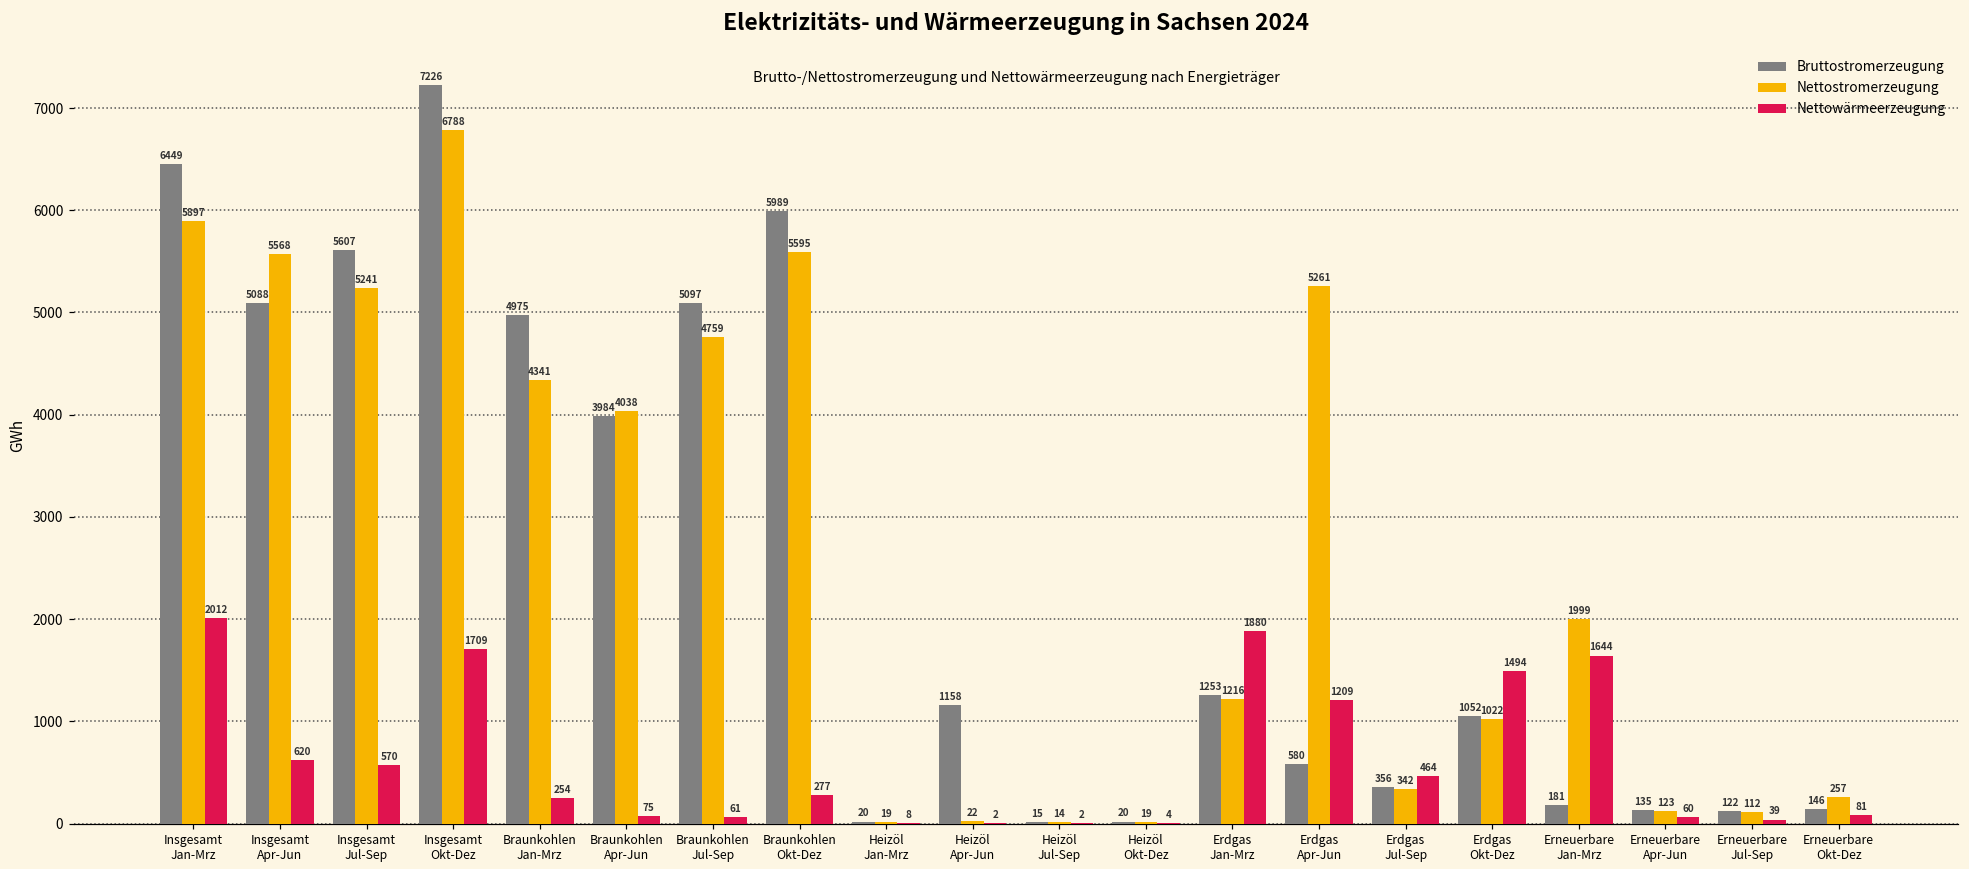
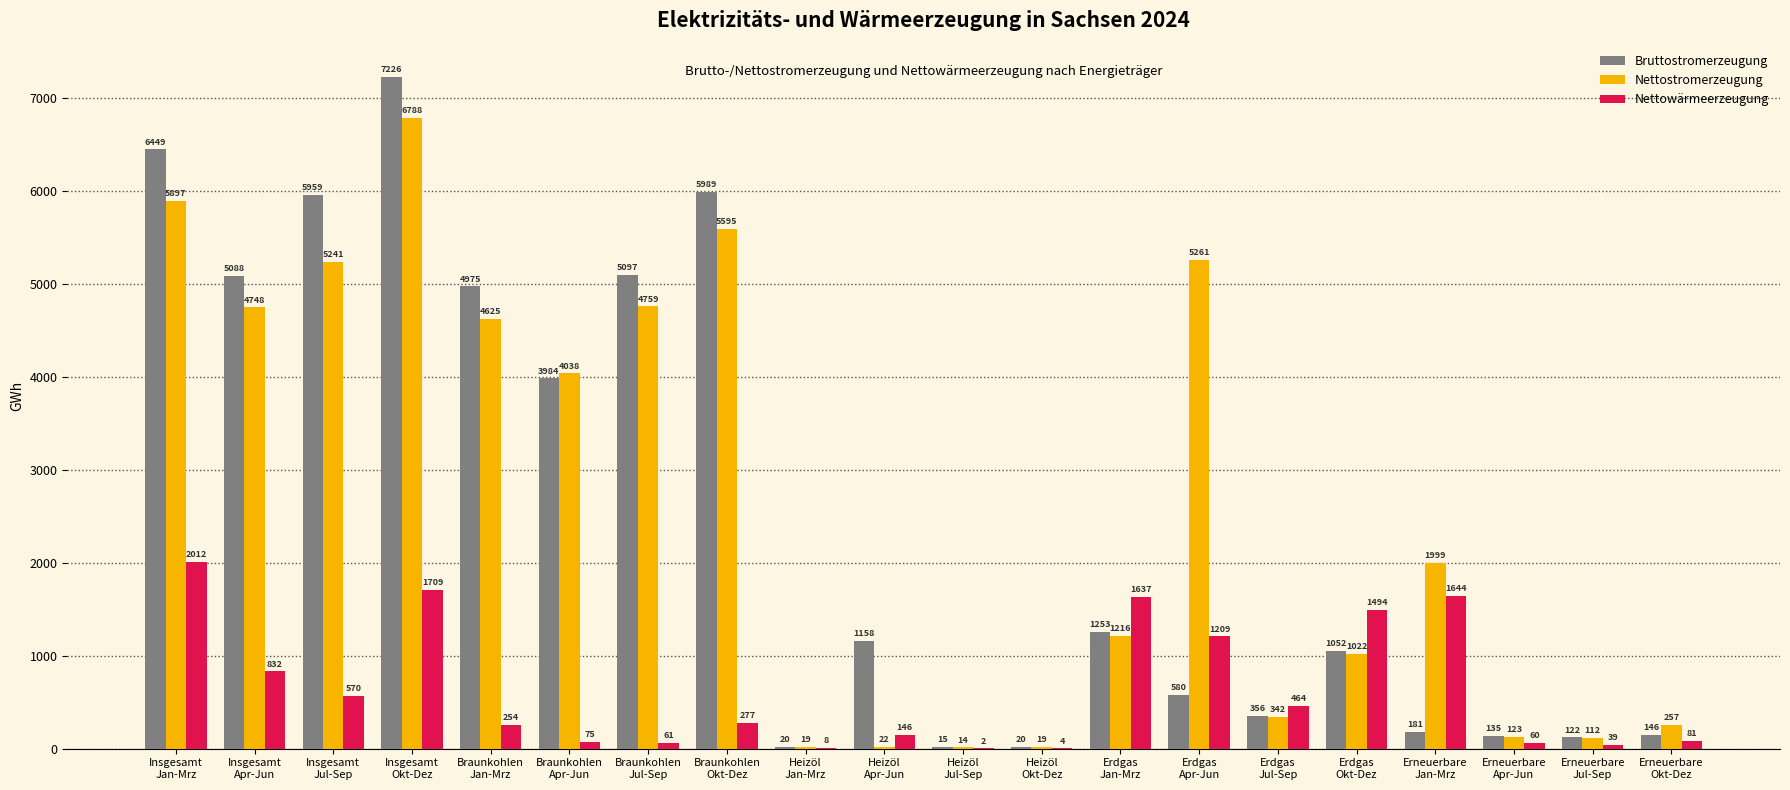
  {
    "Bruttostromerzeugung": {
      "Insgesamt Jan-Mrz": 6449,
      "Insgesamt Apr-Jun": 5088,
-     "Insgesamt Jul-Sep": 5607,
+     "Insgesamt Jul-Sep": 5959,
      "Insgesamt Okt-Dez": 7226,
      "Braunkohlen Jan-Mrz": 4975,
      "Braunkohlen Apr-Jun": 3984,
      "Braunkohlen Jul-Sep": 5097,
      "Braunkohlen Okt-Dez": 5989,
      "Heizöl Jan-Mrz": 20,
      "Heizöl Apr-Jun": 1158,
      "Heizöl Jul-Sep": 15,
      "Heizöl Okt-Dez": 20,
      "Erdgas Jan-Mrz": 1253,
      "Erdgas Apr-Jun": 580,
      "Erdgas Jul-Sep": 356,
      "Erdgas Okt-Dez": 1052,
      "Erneuerbare Jan-Mrz": 181,
      "Erneuerbare Apr-Jun": 135,
      "Erneuerbare Jul-Sep": 122,
      "Erneuerbare Okt-Dez": 146
    },
    "Nettostromerzeugung": {
      "Insgesamt Jan-Mrz": 5897,
-     "Insgesamt Apr-Jun": 5568,
+     "Insgesamt Apr-Jun": 4748,
      "Insgesamt Jul-Sep": 5241,
      "Insgesamt Okt-Dez": 6788,
-     "Braunkohlen Jan-Mrz": 4341,
+     "Braunkohlen Jan-Mrz": 4625,
      "Braunkohlen Apr-Jun": 4038,
      "Braunkohlen Jul-Sep": 4759,
      "Braunkohlen Okt-Dez": 5595,
      "Heizöl Jan-Mrz": 19,
      "Heizöl Apr-Jun": 22,
      "Heizöl Jul-Sep": 14,
      "Heizöl Okt-Dez": 19,
      "Erdgas Jan-Mrz": 1216,
      "Erdgas Apr-Jun": 5261,
      "Erdgas Jul-Sep": 342,
      "Erdgas Okt-Dez": 1022,
      "Erneuerbare Jan-Mrz": 1999,
      "Erneuerbare Apr-Jun": 123,
      "Erneuerbare Jul-Sep": 112,
      "Erneuerbare Okt-Dez": 257
    },
    "Nettowärmeerzeugung": {
      "Insgesamt Jan-Mrz": 2012,
-     "Insgesamt Apr-Jun": 620,
+     "Insgesamt Apr-Jun": 832,
      "Insgesamt Jul-Sep": 570,
      "Insgesamt Okt-Dez": 1709,
      "Braunkohlen Jan-Mrz": 254,
      "Braunkohlen Apr-Jun": 75,
      "Braunkohlen Jul-Sep": 61,
      "Braunkohlen Okt-Dez": 277,
      "Heizöl Jan-Mrz": 8,
-     "Heizöl Apr-Jun": 2,
+     "Heizöl Apr-Jun": 146,
      "Heizöl Jul-Sep": 2,
      "Heizöl Okt-Dez": 4,
-     "Erdgas Jan-Mrz": 1880,
+     "Erdgas Jan-Mrz": 1637,
      "Erdgas Apr-Jun": 1209,
      "Erdgas Jul-Sep": 464,
      "Erdgas Okt-Dez": 1494,
      "Erneuerbare Jan-Mrz": 1644,
      "Erneuerbare Apr-Jun": 60,
      "Erneuerbare Jul-Sep": 39,
      "Erneuerbare Okt-Dez": 81
    }
  }
